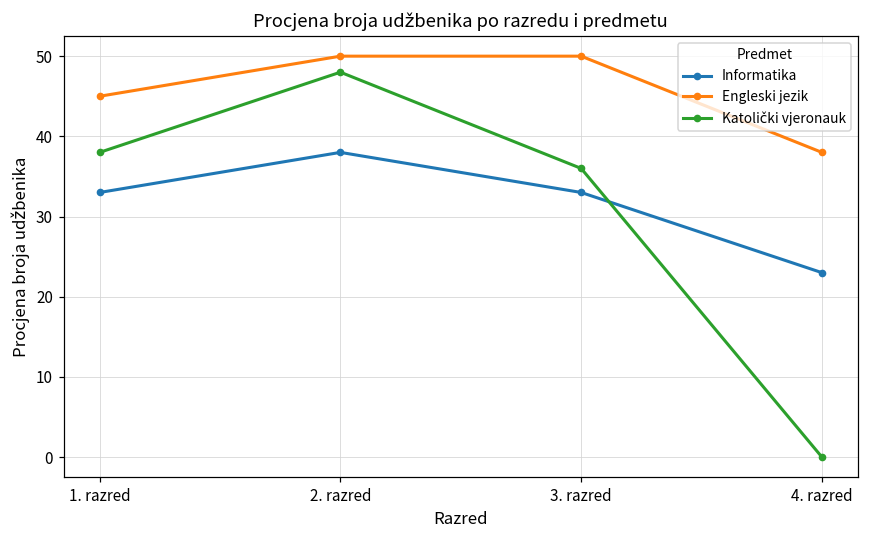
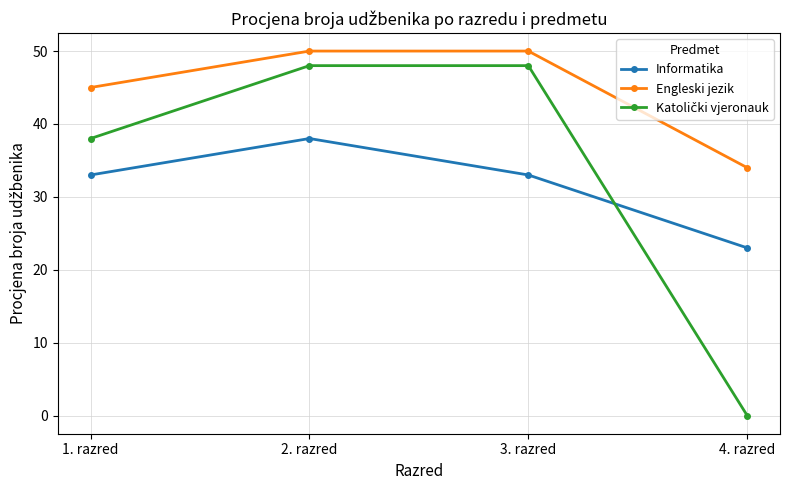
  {
    "Informatika": {
      "1. razred": 33,
      "2. razred": 38,
      "3. razred": 33,
      "4. razred": 23
    },
    "Engleski jezik": {
      "1. razred": 45,
      "2. razred": 50,
      "3. razred": 50,
-     "4. razred": 38
+     "4. razred": 34
    },
    "Katolički vjeronauk": {
      "1. razred": 38,
      "2. razred": 48,
-     "3. razred": 36,
+     "3. razred": 48,
      "4. razred": 0
    }
  }
